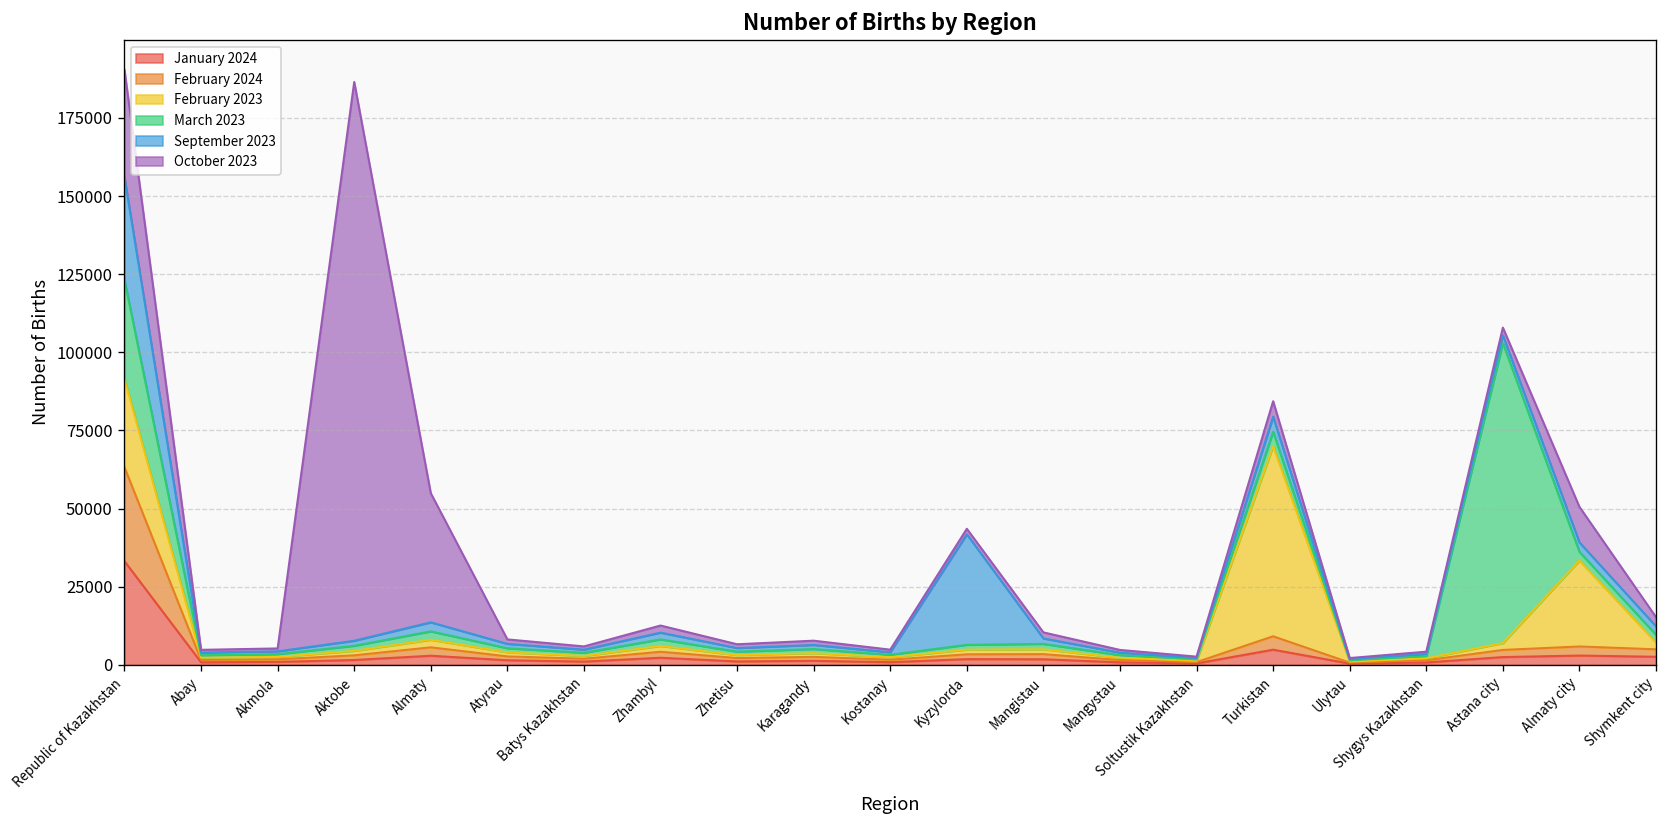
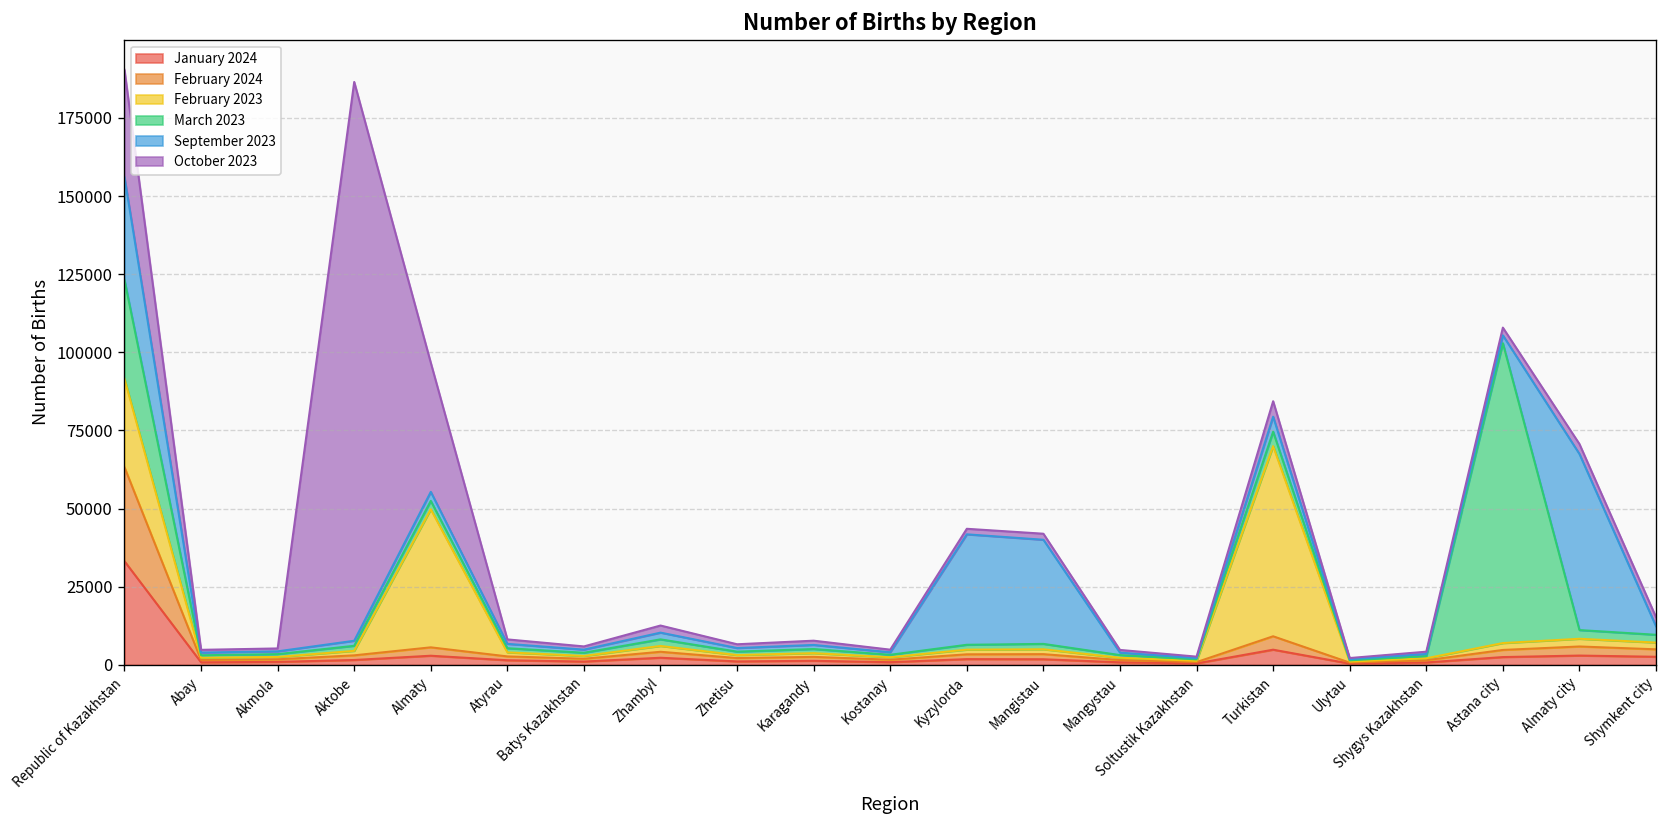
  {
    "February 2023": {
      "Republic of Kazakhstan": 28000,
      "Aktobe": 1000,
-     "Almaty": 2000,
+     "Almaty": 44000,
      "Atyrau": 1000,
      "Zhambyl": 2000,
      "Karagandy": 1000,
      "Kyzylorda": 1000,
      "Mangistau": 2000,
      "Turkistan": 61000,
      "Astana city": 2000,
-     "Almaty city": 27000,
+     "Almaty city": 2000,
      "Shymkent city": 2000
    },
    "March 2023": {
      "Republic of Kazakhstan": 32000,
      "Aktobe": 2000,
      "Almaty": 3000,
      "Atyrau": 1000,
      "Batys Kazakhstan": 1000,
      "Zhambyl": 2000,
      "Zhetisu": 1000,
      "Karagandy": 1000,
      "Kyzylorda": 2000,
      "Mangistau": 2000,
      "Turkistan": 5000,
      "Astana city": 96000,
      "Almaty city": 3000,
      "Shymkent city": 2000
    },
    "September 2023": {
      "Republic of Kazakhstan": 33000,
      "Aktobe": 2000,
      "Almaty": 3000,
      "Atyrau": 1000,
      "Batys Kazakhstan": 1000,
      "Zhambyl": 2000,
      "Zhetisu": 1000,
      "Karagandy": 1000,
      "Kyzylorda": 35000,
-     "Mangistau": 2000,
+     "Mangistau": 33000,
      "Turkistan": 5000,
      "Astana city": 3000,
-     "Almaty city": 3000,
+     "Almaty city": 56000,
      "Shymkent city": 3000
    },
    "October 2023": {
      "Republic of Kazakhstan": 34000,
      "Aktobe": 179000,
      "Almaty": 41000,
      "Atyrau": 1000,
      "Batys Kazakhstan": 1000,
      "Zhambyl": 2000,
      "Zhetisu": 1000,
      "Karagandy": 1000,
      "Kyzylorda": 2000,
      "Mangistau": 2000,
      "Turkistan": 5000,
      "Astana city": 2000,
-     "Almaty city": 11000,
+     "Almaty city": 3000,
      "Shymkent city": 3000
    }
  }
